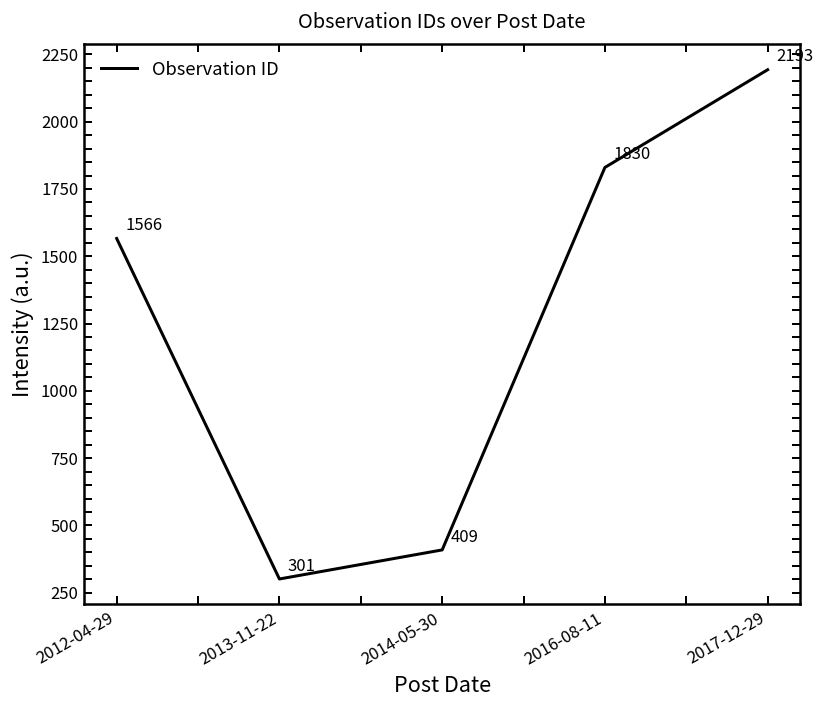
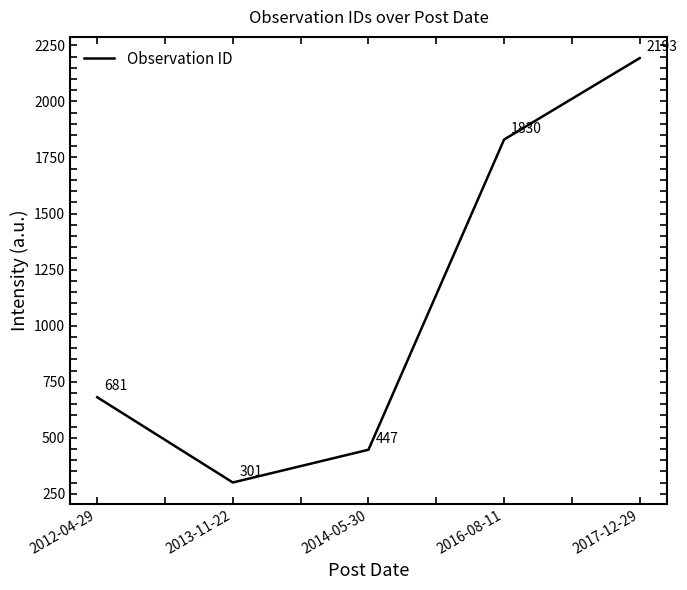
  {
-   "2012-04-29": 1566,
+   "2012-04-29": 681,
    "2013-11-22": 301,
-   "2014-05-30": 409,
+   "2014-05-30": 447,
    "2016-08-11": 1830,
    "2017-12-29": 2193
  }
